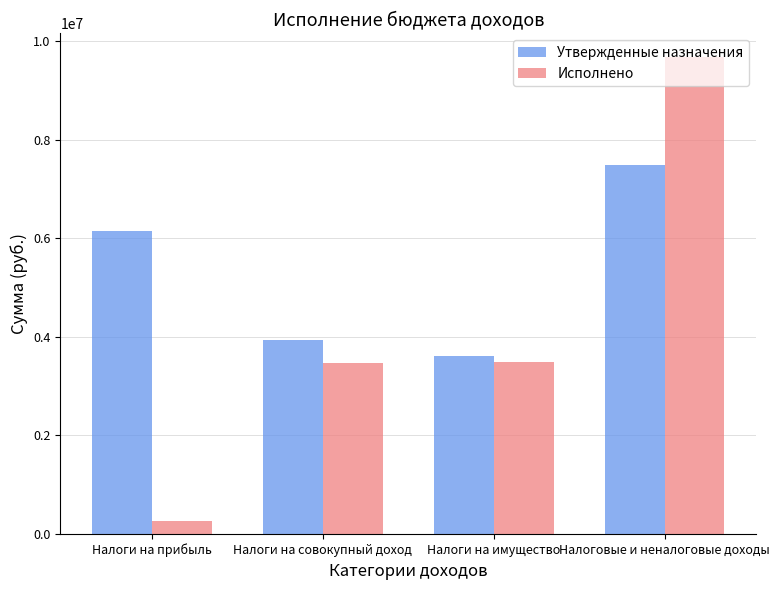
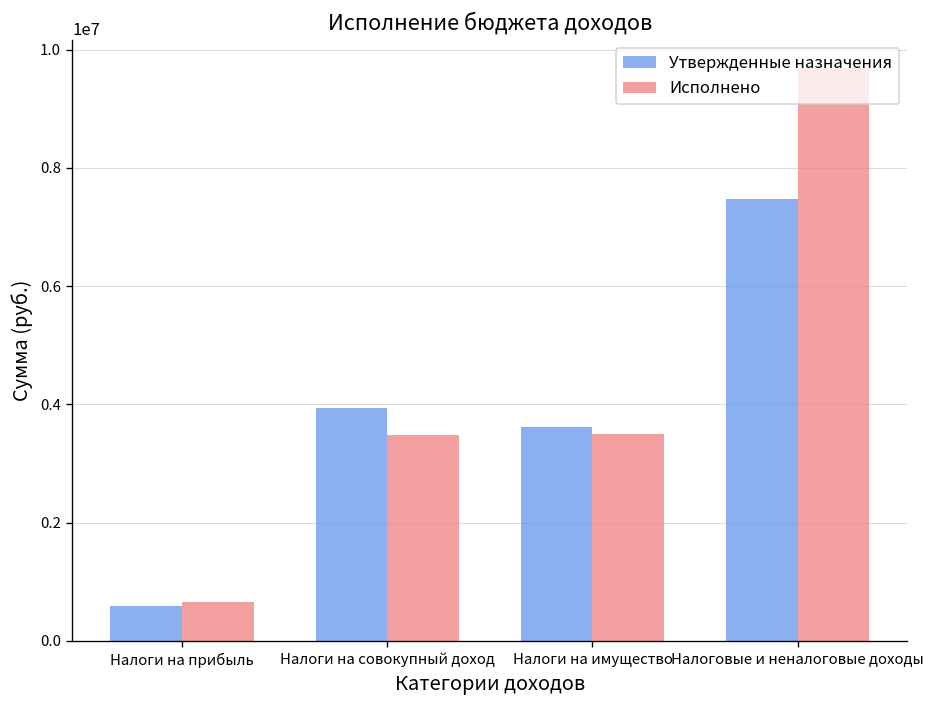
  {
    "Утвержденные назначения": {
-     "Налоги на прибыль": 6200000,
+     "Налоги на прибыль": 600000,
      "Налоги на совокупный доход": 3900000,
      "Налоги на имущество": 3600000,
      "Налоговые и неналоговые доходы": 7500000
    },
    "Исполнено": {
-     "Налоги на прибыль": 300000,
+     "Налоги на прибыль": 700000,
      "Налоги на совокупный доход": 3500000,
      "Налоги на имущество": 3500000
    }
  }
